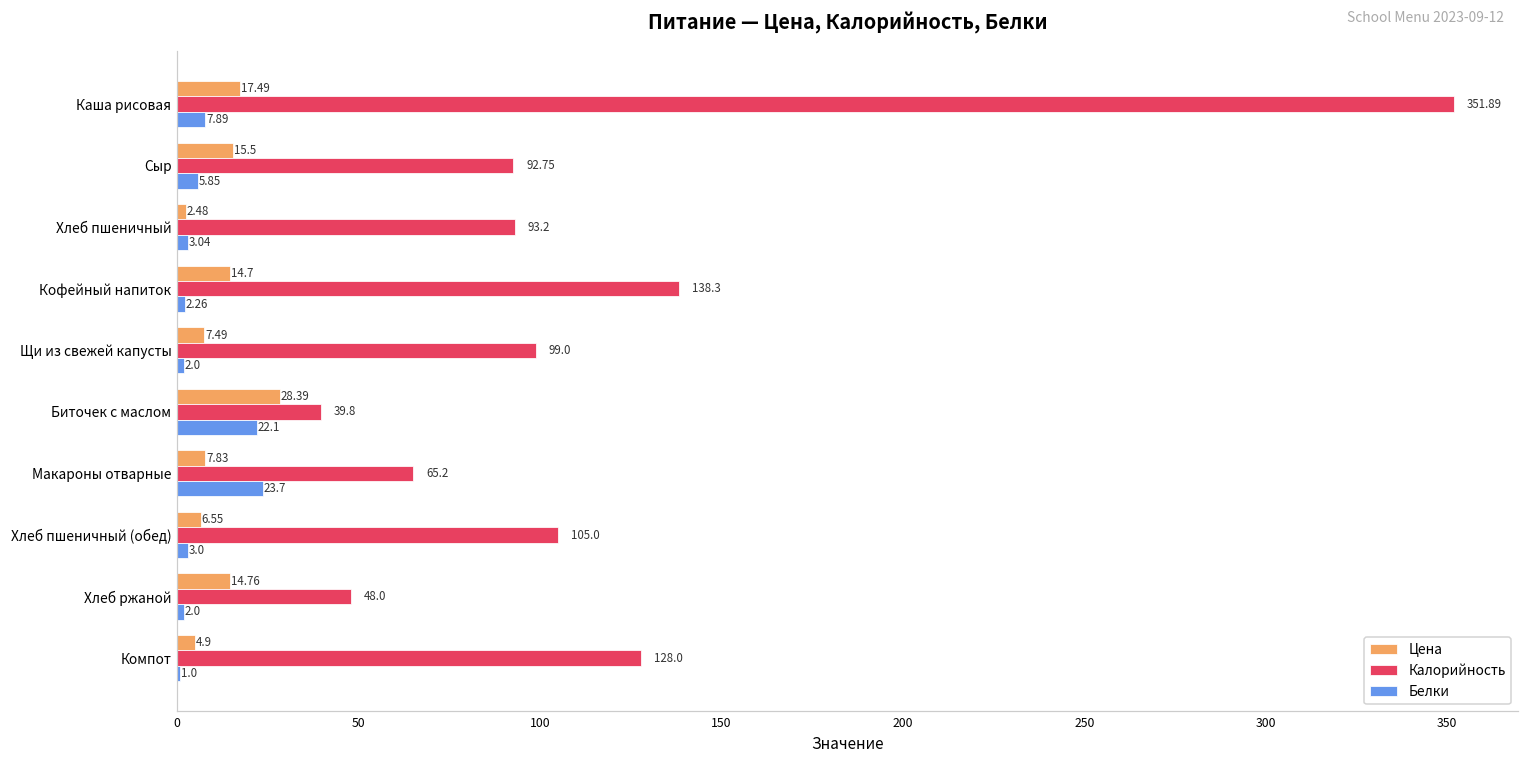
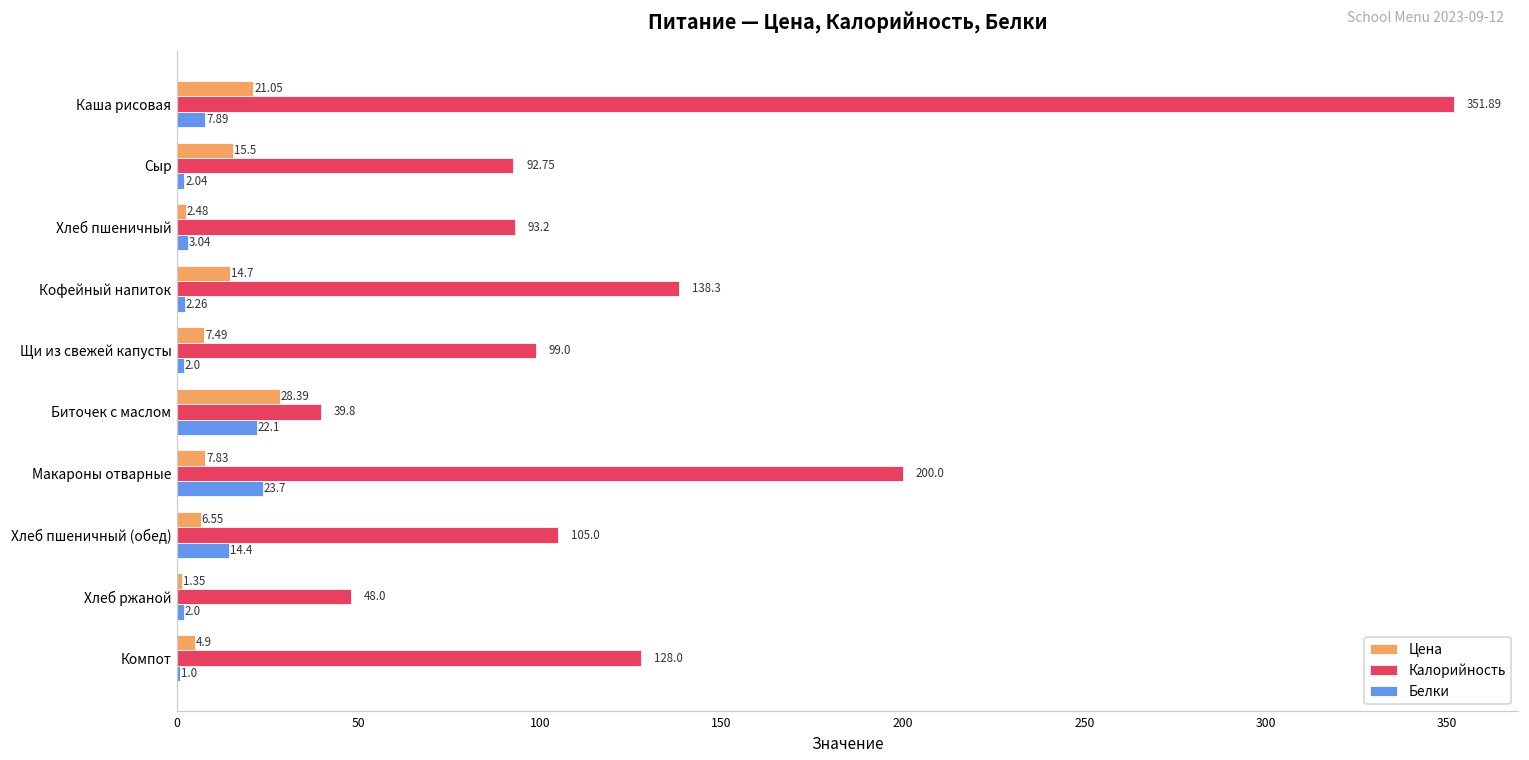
  {
    "Цена": {
-     "Каша рисовая": 17.49,
+     "Каша рисовая": 21.05,
      "Сыр": 15.5,
      "Хлеб пшеничный": 2.48,
      "Кофейный напиток": 14.7,
      "Щи из свежей капусты": 7.49,
      "Биточек с маслом": 28.39,
      "Макароны отварные": 7.83,
      "Хлеб пшеничный (обед)": 6.55,
-     "Хлеб ржаной": 14.76,
+     "Хлеб ржаной": 1.35,
      "Компот": 4.9
    },
    "Калорийность": {
      "Каша рисовая": 351.89,
      "Сыр": 92.75,
      "Хлеб пшеничный": 93.2,
      "Кофейный напиток": 138.3,
      "Щи из свежей капусты": 99.0,
      "Биточек с маслом": 39.8,
-     "Макароны отварные": 65.2,
+     "Макароны отварные": 200.0,
      "Хлеб пшеничный (обед)": 105.0,
      "Хлеб ржаной": 48.0,
      "Компот": 128.0
    },
    "Белки": {
      "Каша рисовая": 7.89,
-     "Сыр": 5.85,
+     "Сыр": 2.04,
      "Хлеб пшеничный": 3.04,
      "Кофейный напиток": 2.26,
      "Щи из свежей капусты": 2.0,
      "Биточек с маслом": 22.1,
      "Макароны отварные": 23.7,
-     "Хлеб пшеничный (обед)": 3.0,
+     "Хлеб пшеничный (обед)": 14.4,
      "Хлеб ржаной": 2.0,
      "Компот": 1.0
    }
  }
